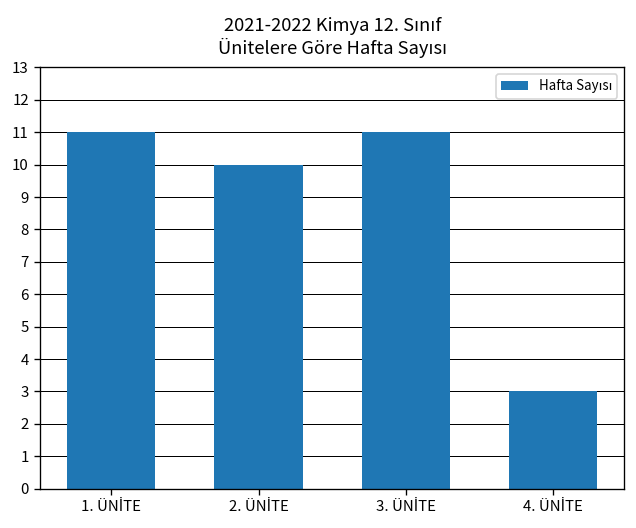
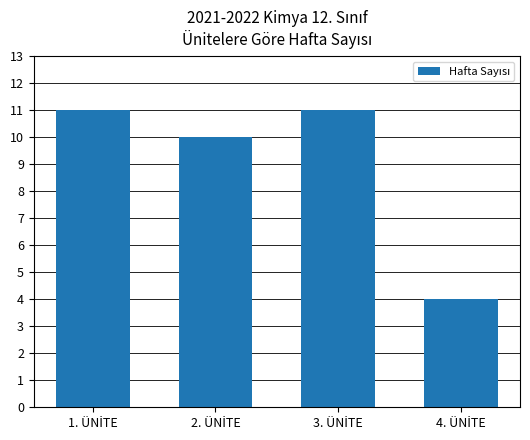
  {
    "1. ÜNİTE": 11,
    "2. ÜNİTE": 10,
    "3. ÜNİTE": 11,
-   "4. ÜNİTE": 3
+   "4. ÜNİTE": 4
  }
